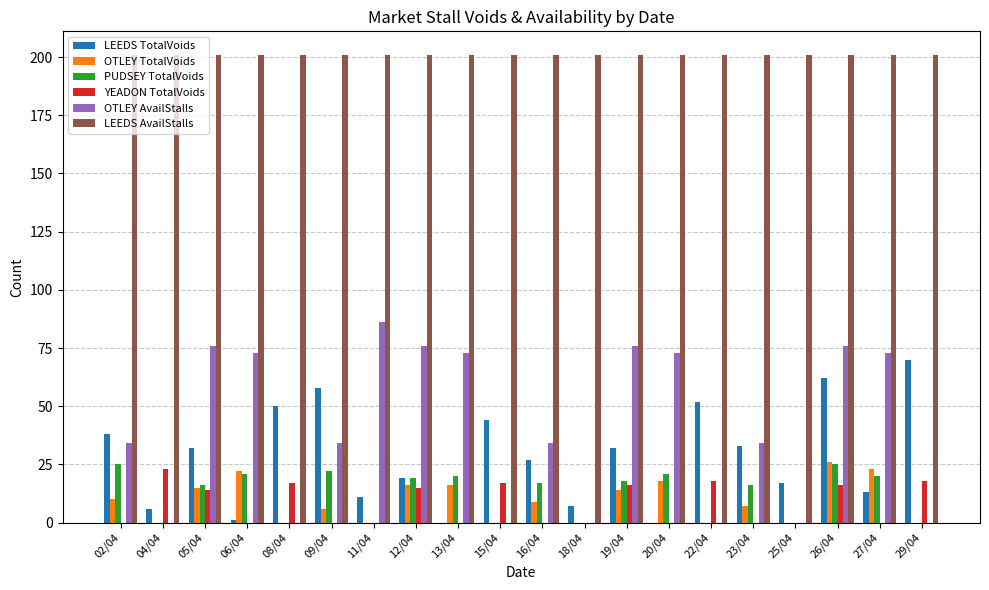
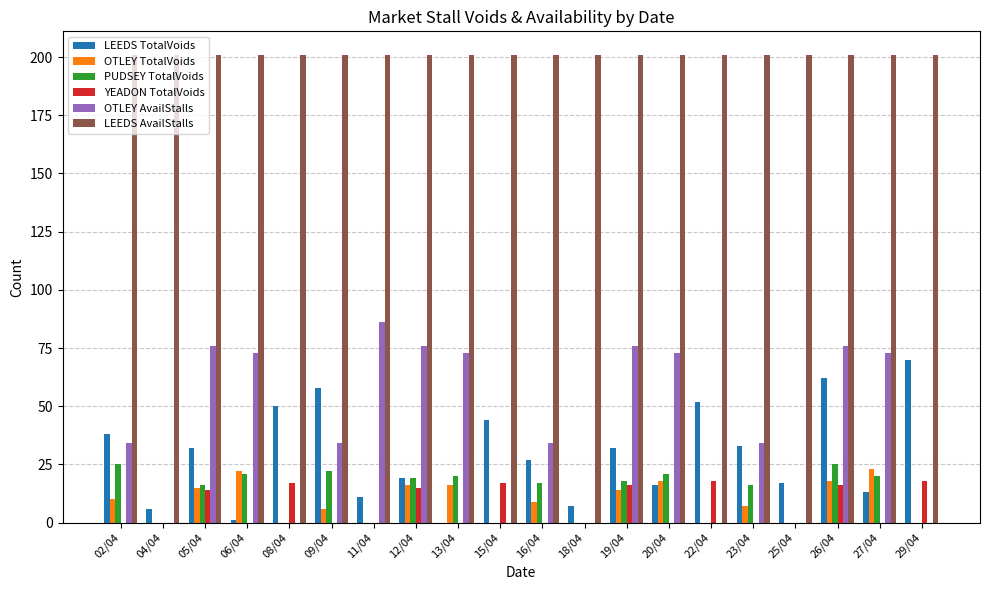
  {
    "LEEDS TotalVoids": {
      "02/04": 38,
      "04/04": 6,
      "05/04": 32,
      "08/04": 50,
      "09/04": 58,
      "11/04": 11,
      "12/04": 19,
      "13/04": 0,
      "15/04": 44,
      "16/04": 27,
      "18/04": 7,
      "19/04": 32,
-     "20/04": 0,
+     "20/04": 16,
      "22/04": 52,
      "23/04": 33,
      "25/04": 17,
      "26/04": 62,
      "27/04": 13,
      "29/04": 70
    },
    "OTLEY TotalVoids": {
      "02/04": 10,
      "04/04": 0,
      "05/04": 15,
      "06/04": 22,
      "08/04": 0,
      "09/04": 6,
      "11/04": 0,
      "12/04": 16,
      "13/04": 16,
      "15/04": 0,
      "16/04": 9,
      "18/04": 0,
      "19/04": 14,
      "20/04": 18,
      "22/04": 0,
      "23/04": 7,
      "25/04": 0,
-     "26/04": 26,
+     "26/04": 18,
      "27/04": 23,
      "29/04": 0
    },
    "PUDSEY TotalVoids": {
      "02/04": 25,
      "04/04": 0,
      "05/04": 16,
      "06/04": 21,
      "08/04": 0,
      "09/04": 22,
      "11/04": 0,
      "12/04": 19,
      "13/04": 20,
      "15/04": 0,
      "16/04": 17,
      "18/04": 0,
      "19/04": 18,
      "20/04": 21,
      "22/04": 0,
      "23/04": 16,
      "25/04": 0,
      "26/04": 25,
      "27/04": 20,
      "29/04": 0
    },
    "YEADON TotalVoids": {
      "02/04": 0,
-     "04/04": 23,
+     "04/04": 0,
      "05/04": 14,
      "06/04": 0,
      "08/04": 17,
      "09/04": 0,
      "11/04": 0,
      "12/04": 15,
      "13/04": 0,
      "15/04": 17,
      "16/04": 0,
      "18/04": 0,
      "19/04": 16,
      "20/04": 0,
      "22/04": 18,
      "23/04": 0,
      "25/04": 0,
      "26/04": 16,
      "27/04": 0,
      "29/04": 18
    },
    "OTLEY AvailStalls": {
      "02/04": 34,
      "04/04": 0,
      "05/04": 76,
      "06/04": 73,
      "08/04": 0,
      "09/04": 34,
      "11/04": 86,
      "12/04": 76,
      "13/04": 73,
      "15/04": 0,
      "16/04": 34,
      "18/04": 0,
      "19/04": 76,
      "20/04": 73,
      "22/04": 0,
      "23/04": 34,
      "25/04": 0,
      "26/04": 76,
      "27/04": 73,
      "29/04": 0
    },
    "LEEDS AvailStalls": {
      "05/04": 201,
      "06/04": 201,
      "08/04": 201,
      "09/04": 201,
      "11/04": 201,
      "12/04": 201,
      "13/04": 201,
      "15/04": 201,
      "16/04": 201,
      "18/04": 201,
      "19/04": 201,
      "20/04": 201,
      "22/04": 201,
      "23/04": 201,
      "25/04": 201,
      "26/04": 201,
      "27/04": 201,
      "29/04": 201
    }
  }
